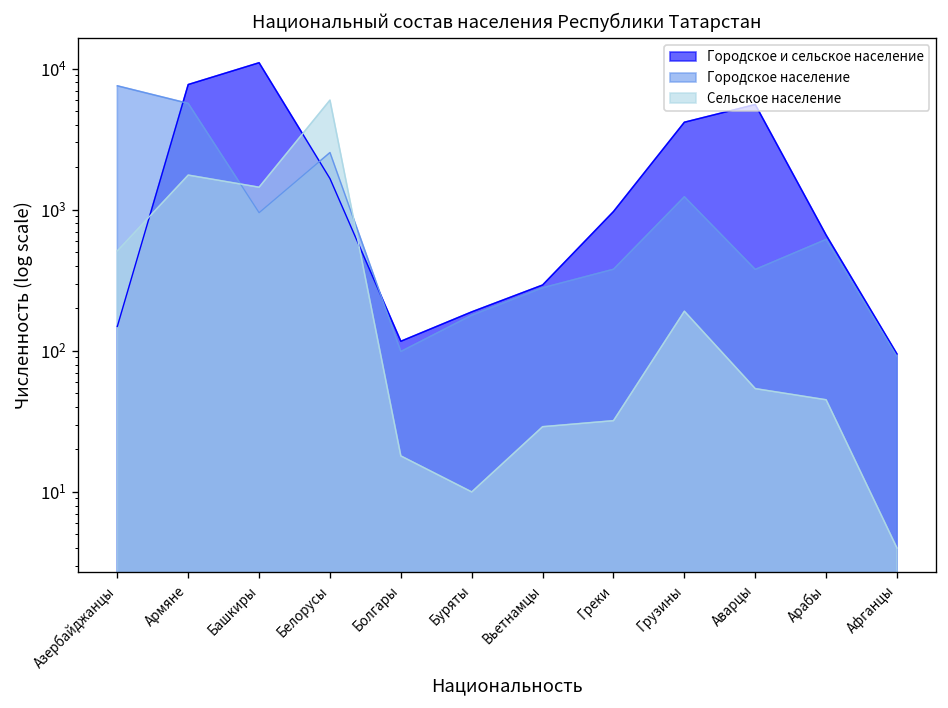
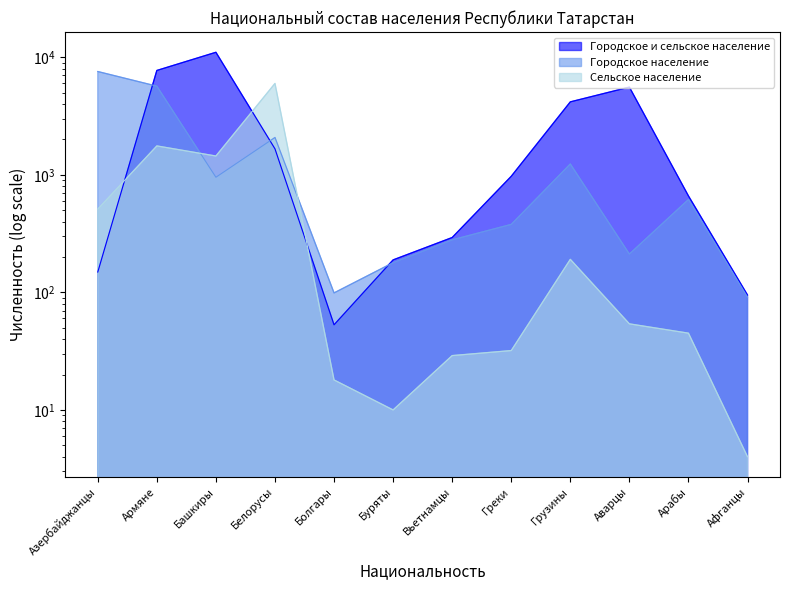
  {
    "Городское и сельское население": {
      "Азербайджанцы": 150,
      "Армяне": 8000,
      "Башкиры": 11000,
      "Белорусы": 1700,
-     "Болгары": 120,
+     "Болгары": 50,
      "Буряты": 190,
      "Греки": 1000,
      "Грузины": 4200,
      "Арабы": 700
    },
    "Городское население": {
      "Азербайджанцы": 8000,
      "Армяне": 6000,
      "Башкиры": 1000,
-     "Белорусы": 2500,
+     "Белорусы": 2100,
      "Болгары": 100,
      "Буряты": 180,
      "Греки": 380,
      "Грузины": 1200,
-     "Аварцы": 380,
+     "Аварцы": 210,
      "Арабы": 600
    },
    "Сельское население": {
      "Азербайджанцы": 500,
      "Армяне": 1800,
      "Башкиры": 1400,
      "Белорусы": 6000,
      "Болгары": 18,
      "Буряты": 10,
      "Вьетнамцы": 29,
      "Греки": 32,
      "Грузины": 190,
      "Аварцы": 50,
      "Арабы": 45,
      "Афганцы": 4
    }
  }
